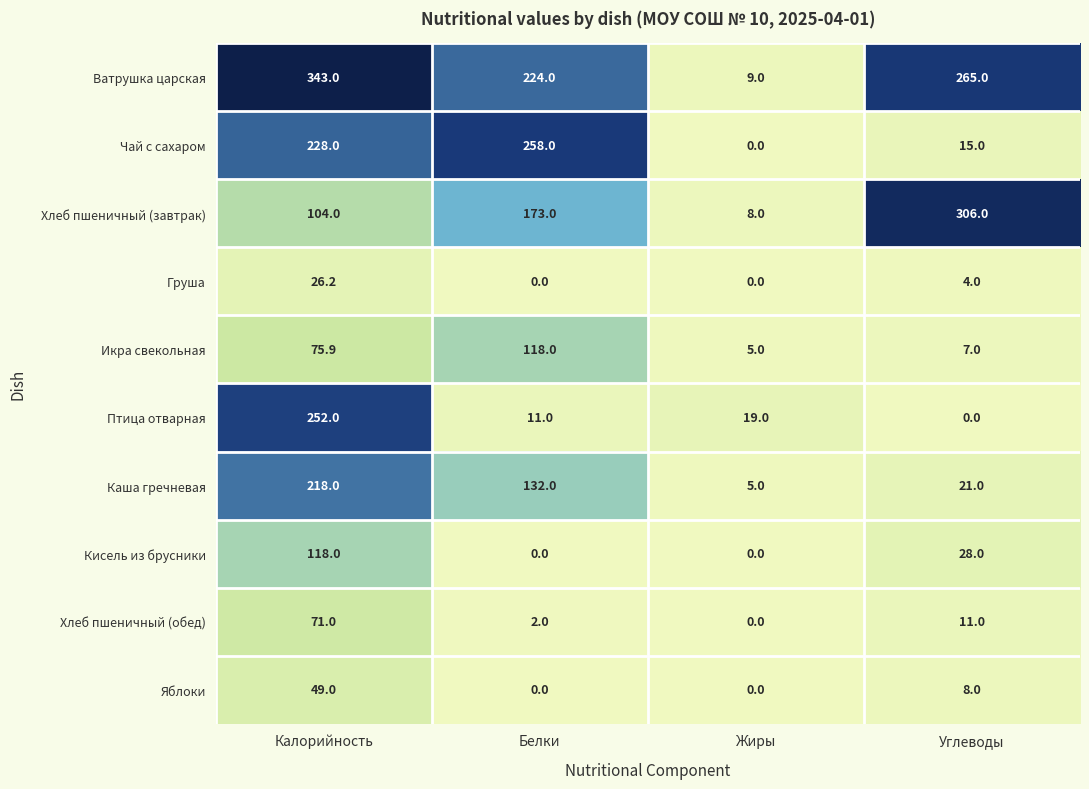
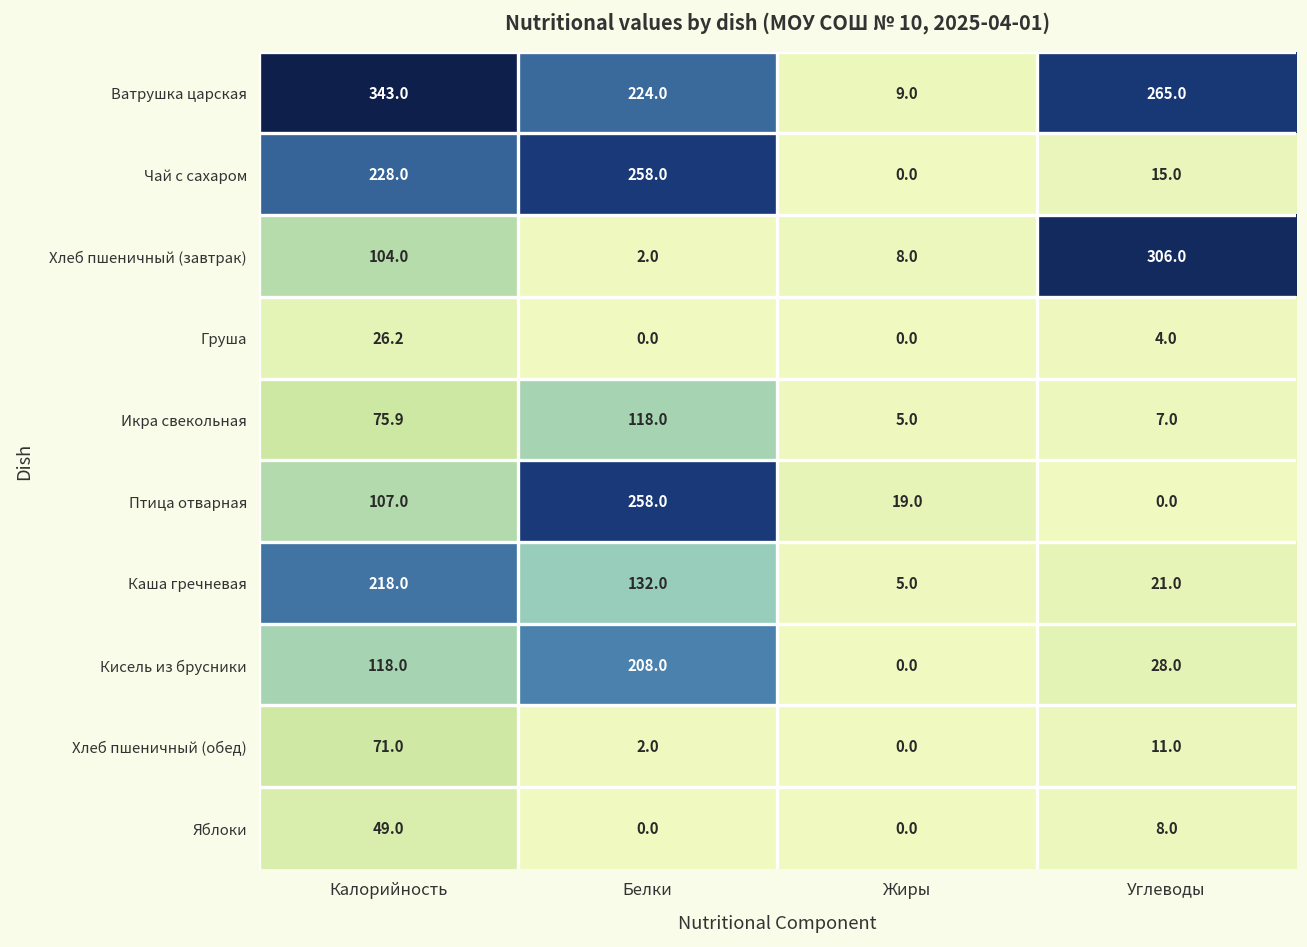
  {
    "Ватрушка царская": {
      "Калорийность": 343.0,
      "Белки": 224.0,
      "Жиры": 9.0,
      "Углеводы": 265.0
    },
    "Чай с сахаром": {
      "Калорийность": 228.0,
      "Белки": 258.0,
      "Жиры": 0.0,
      "Углеводы": 15.0
    },
    "Хлеб пшеничный (завтрак)": {
      "Калорийность": 104.0,
-     "Белки": 173.0,
+     "Белки": 2.0,
      "Жиры": 8.0,
      "Углеводы": 306.0
    },
    "Груша": {
      "Калорийность": 26.2,
      "Белки": 0.0,
      "Жиры": 0.0,
      "Углеводы": 4.0
    },
    "Икра свекольная": {
      "Калорийность": 75.9,
      "Белки": 118.0,
      "Жиры": 5.0,
      "Углеводы": 7.0
    },
    "Птица отварная": {
-     "Калорийность": 252.0,
-     "Белки": 11.0,
+     "Калорийность": 107.0,
+     "Белки": 258.0,
      "Жиры": 19.0,
      "Углеводы": 0.0
    },
    "Каша гречневая": {
      "Калорийность": 218.0,
      "Белки": 132.0,
      "Жиры": 5.0,
      "Углеводы": 21.0
    },
    "Кисель из брусники": {
      "Калорийность": 118.0,
-     "Белки": 0.0,
+     "Белки": 208.0,
      "Жиры": 0.0,
      "Углеводы": 28.0
    },
    "Хлеб пшеничный (обед)": {
      "Калорийность": 71.0,
      "Белки": 2.0,
      "Жиры": 0.0,
      "Углеводы": 11.0
    },
    "Яблоки": {
      "Калорийность": 49.0,
      "Белки": 0.0,
      "Жиры": 0.0,
      "Углеводы": 8.0
    }
  }
